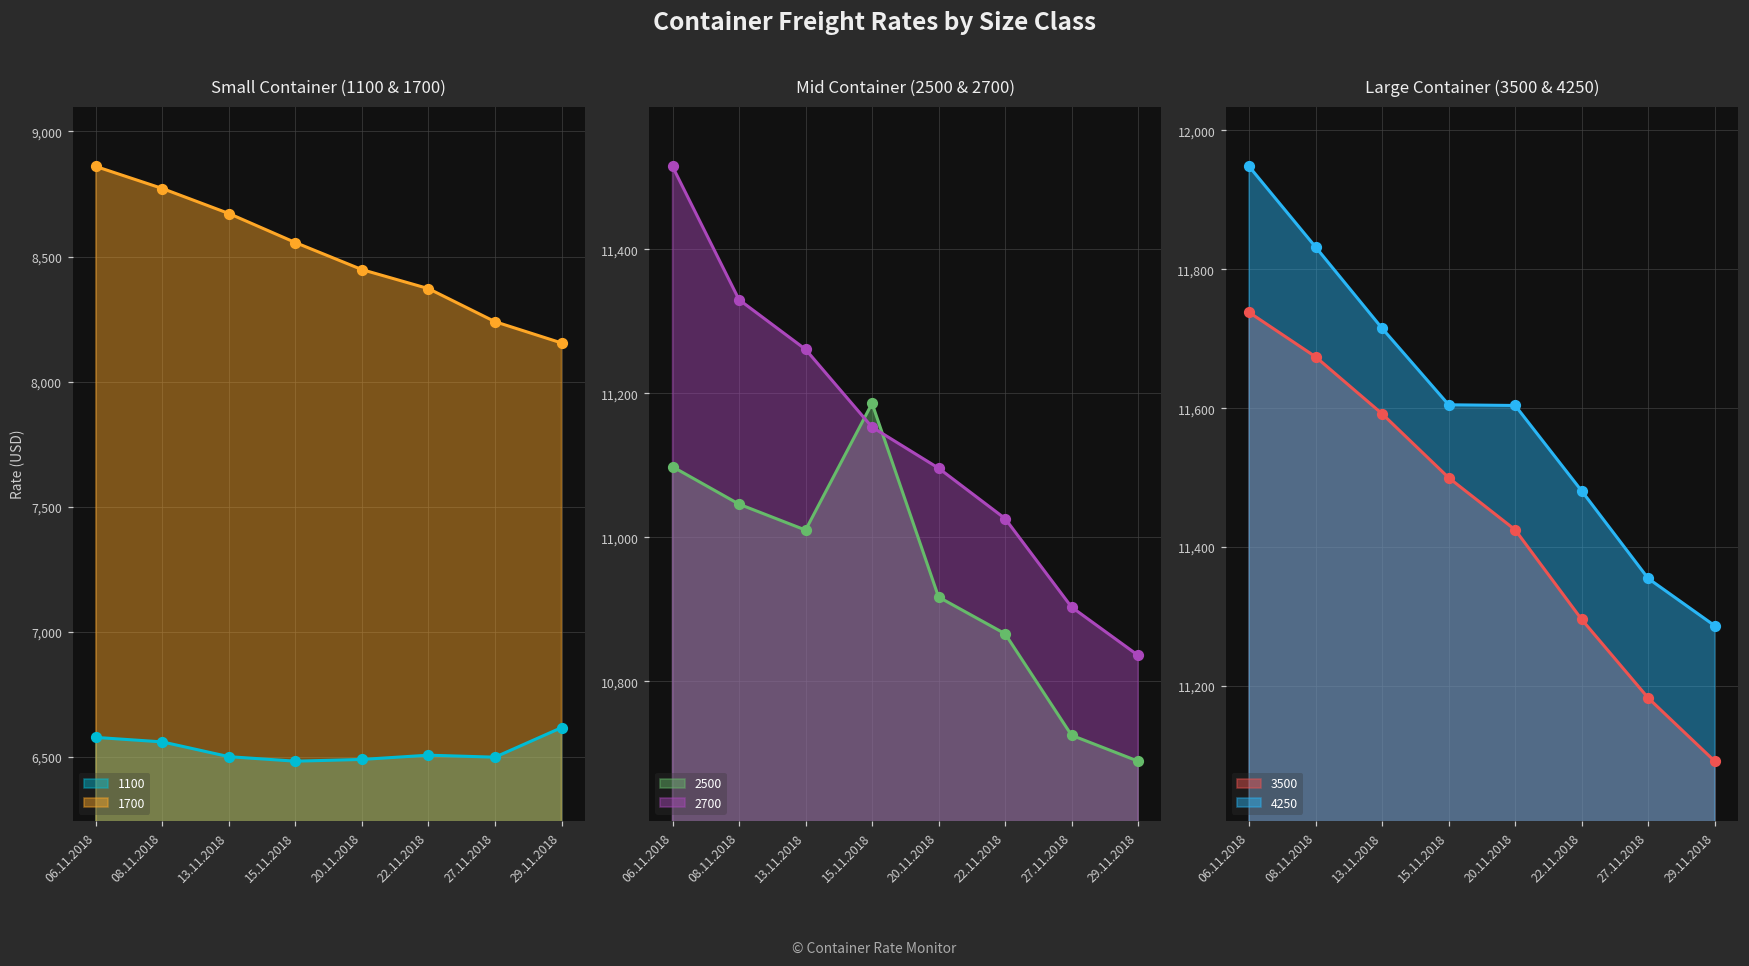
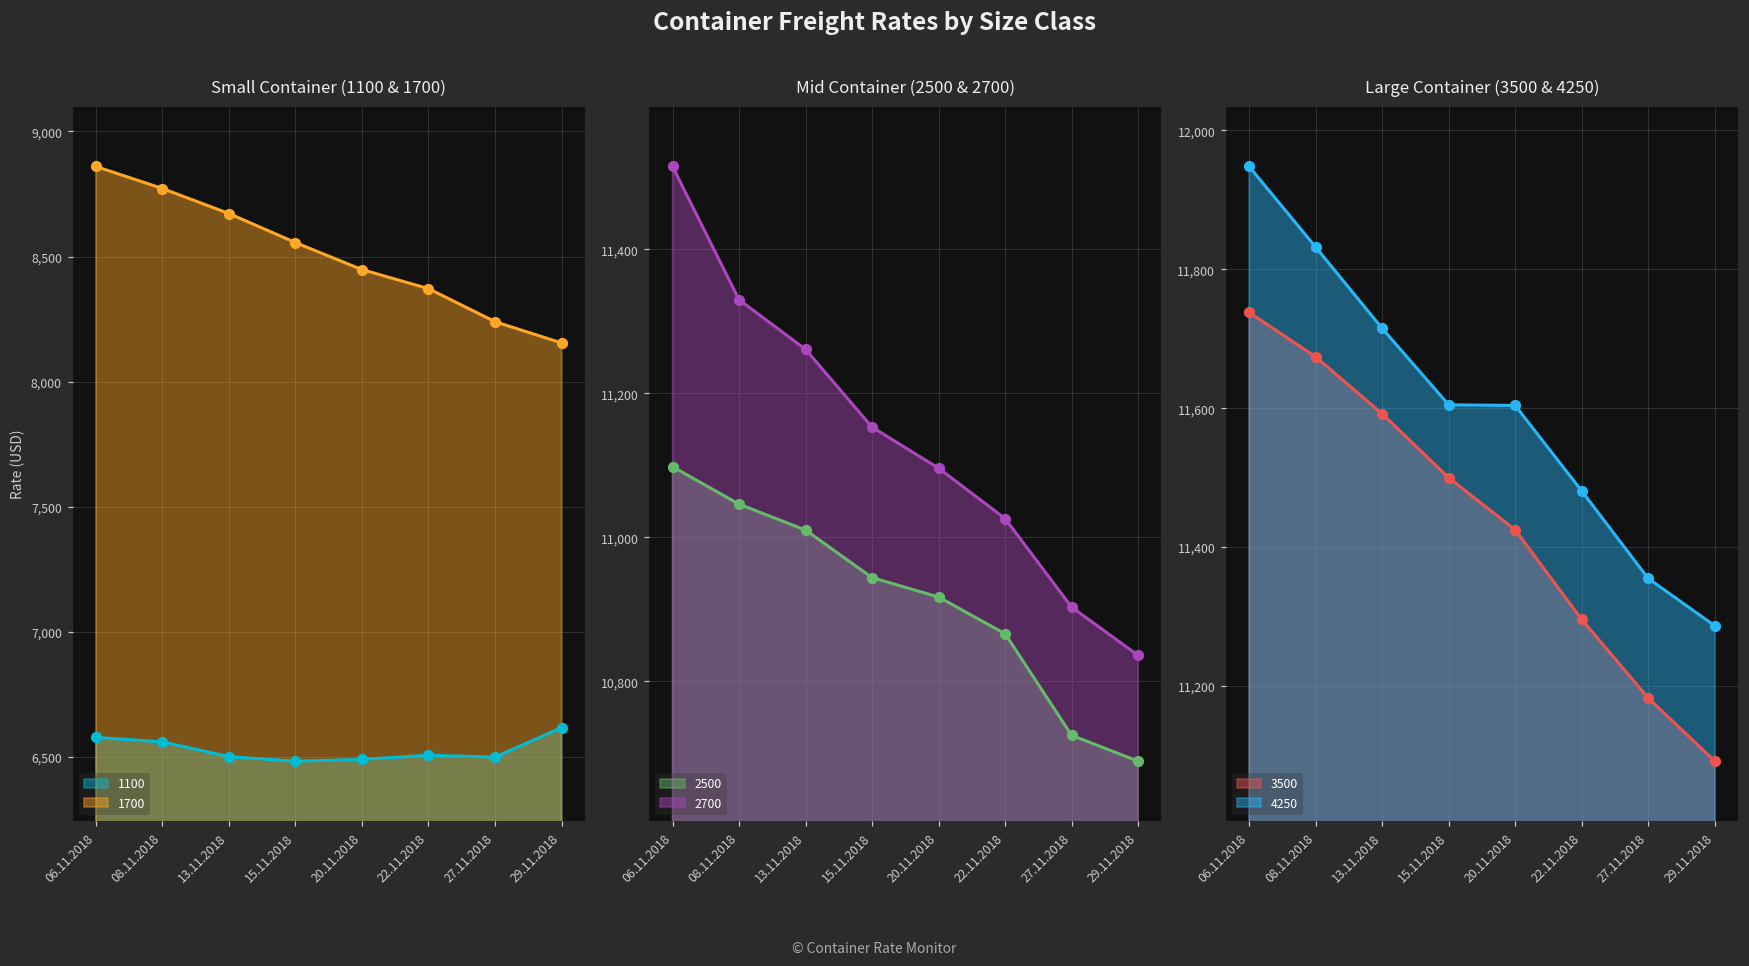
  {
    "Small Container (1100 & 1700)": {
      "1100": {
        "06.11.2018": "6,580",
        "08.11.2018": "6,560",
        "13.11.2018": "6,500",
        "15.11.2018": "6,480",
        "20.11.2018": "6,490",
        "22.11.2018": "6,510",
        "27.11.2018": "6,500",
        "29.11.2018": "6,620"
      },
      "1700": {
        "06.11.2018": "8,860",
        "08.11.2018": "8,770",
        "13.11.2018": "8,670",
        "15.11.2018": "8,560",
        "20.11.2018": "8,450",
        "22.11.2018": "8,370",
        "27.11.2018": "8,240",
        "29.11.2018": "8,160"
      }
    },
    "Mid Container (2500 & 2700)": {
      "2500": {
        "06.11.2018": "11,100",
        "08.11.2018": "11,050",
        "13.11.2018": "11,010",
-       "15.11.2018": "11,190",
+       "15.11.2018": "10,940",
        "20.11.2018": "10,920",
        "22.11.2018": "10,870",
        "27.11.2018": "10,730",
        "29.11.2018": "10,690"
      },
      "2700": {
        "06.11.2018": "11,520",
        "08.11.2018": "11,330",
        "13.11.2018": "11,260",
        "15.11.2018": "11,150",
        "20.11.2018": "11,100",
        "22.11.2018": "11,030",
        "27.11.2018": "10,900",
        "29.11.2018": "10,840"
      }
    },
    "Large Container (3500 & 4250)": {
      "3500": {
        "06.11.2018": "11,740",
        "08.11.2018": "11,670",
        "13.11.2018": "11,590",
        "15.11.2018": "11,500",
        "20.11.2018": "11,430",
        "22.11.2018": "11,300",
        "27.11.2018": "11,180",
        "29.11.2018": "11,090"
      },
      "4250": {
        "06.11.2018": "11,950",
        "08.11.2018": "11,830",
        "13.11.2018": "11,720",
        "15.11.2018": "11,610",
        "20.11.2018": "11,600",
        "22.11.2018": "11,480",
        "27.11.2018": "11,360",
        "29.11.2018": "11,290"
      }
    }
  }
